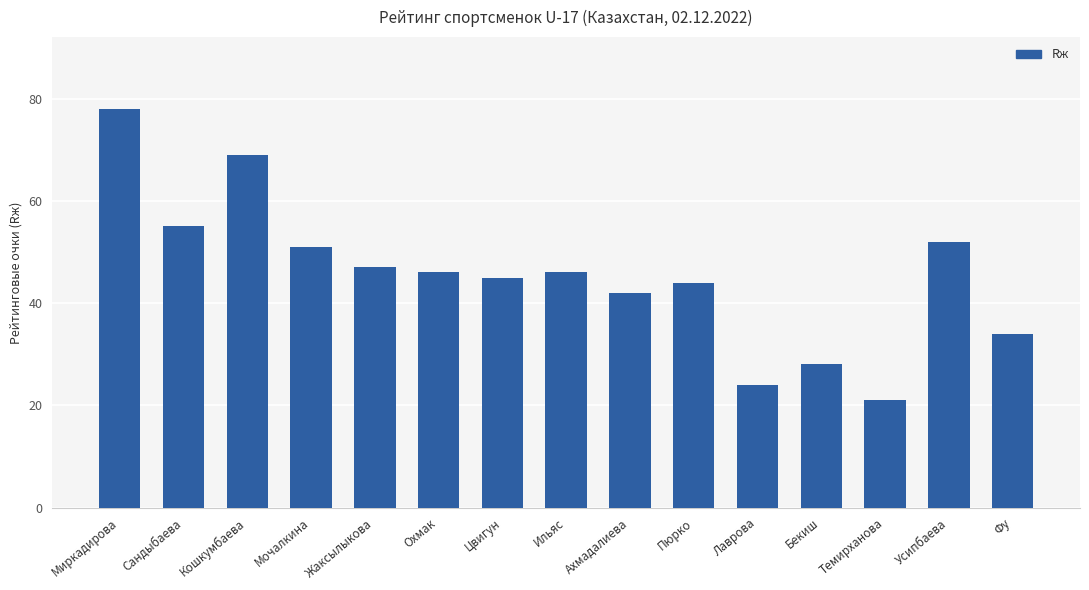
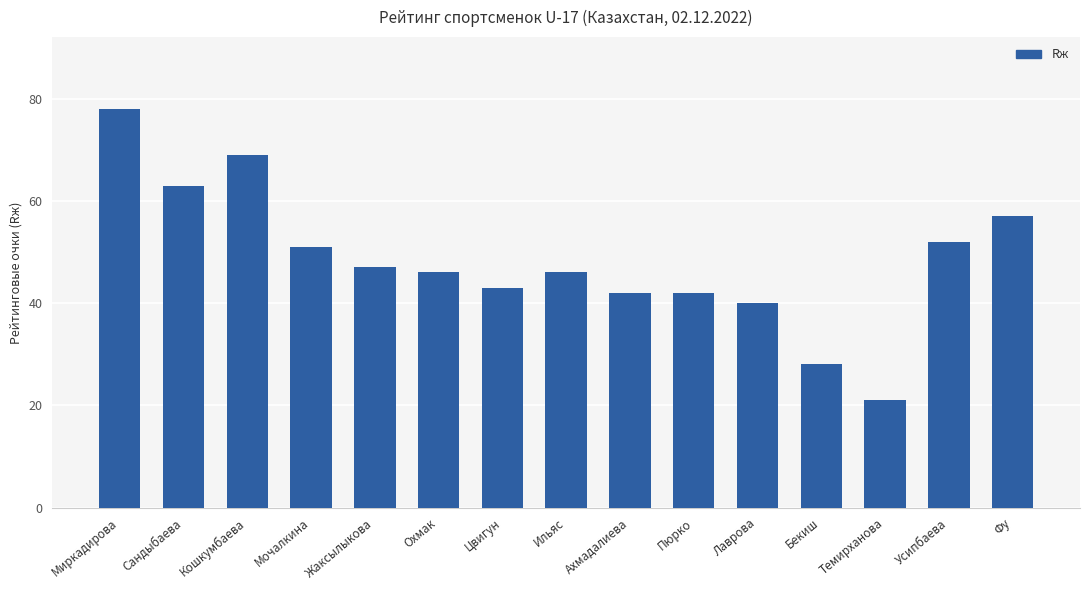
  {
    "Миркадирова": 78,
-   "Сандыбаева": 55,
+   "Сандыбаева": 63,
    "Кошкумбаева": 69,
    "Мочалкина": 51,
    "Жаксылыкова": 47,
    "Охмак": 46,
-   "Цвигун": 45,
+   "Цвигун": 43,
    "Ильяс": 46,
    "Ахмадалиева": 42,
-   "Пюрко": 44,
-   "Лаврова": 24,
+   "Пюрко": 42,
+   "Лаврова": 40,
    "Бекиш": 28,
    "Темирханова": 21,
    "Усипбаева": 52,
-   "Фу": 34
+   "Фу": 57
  }
